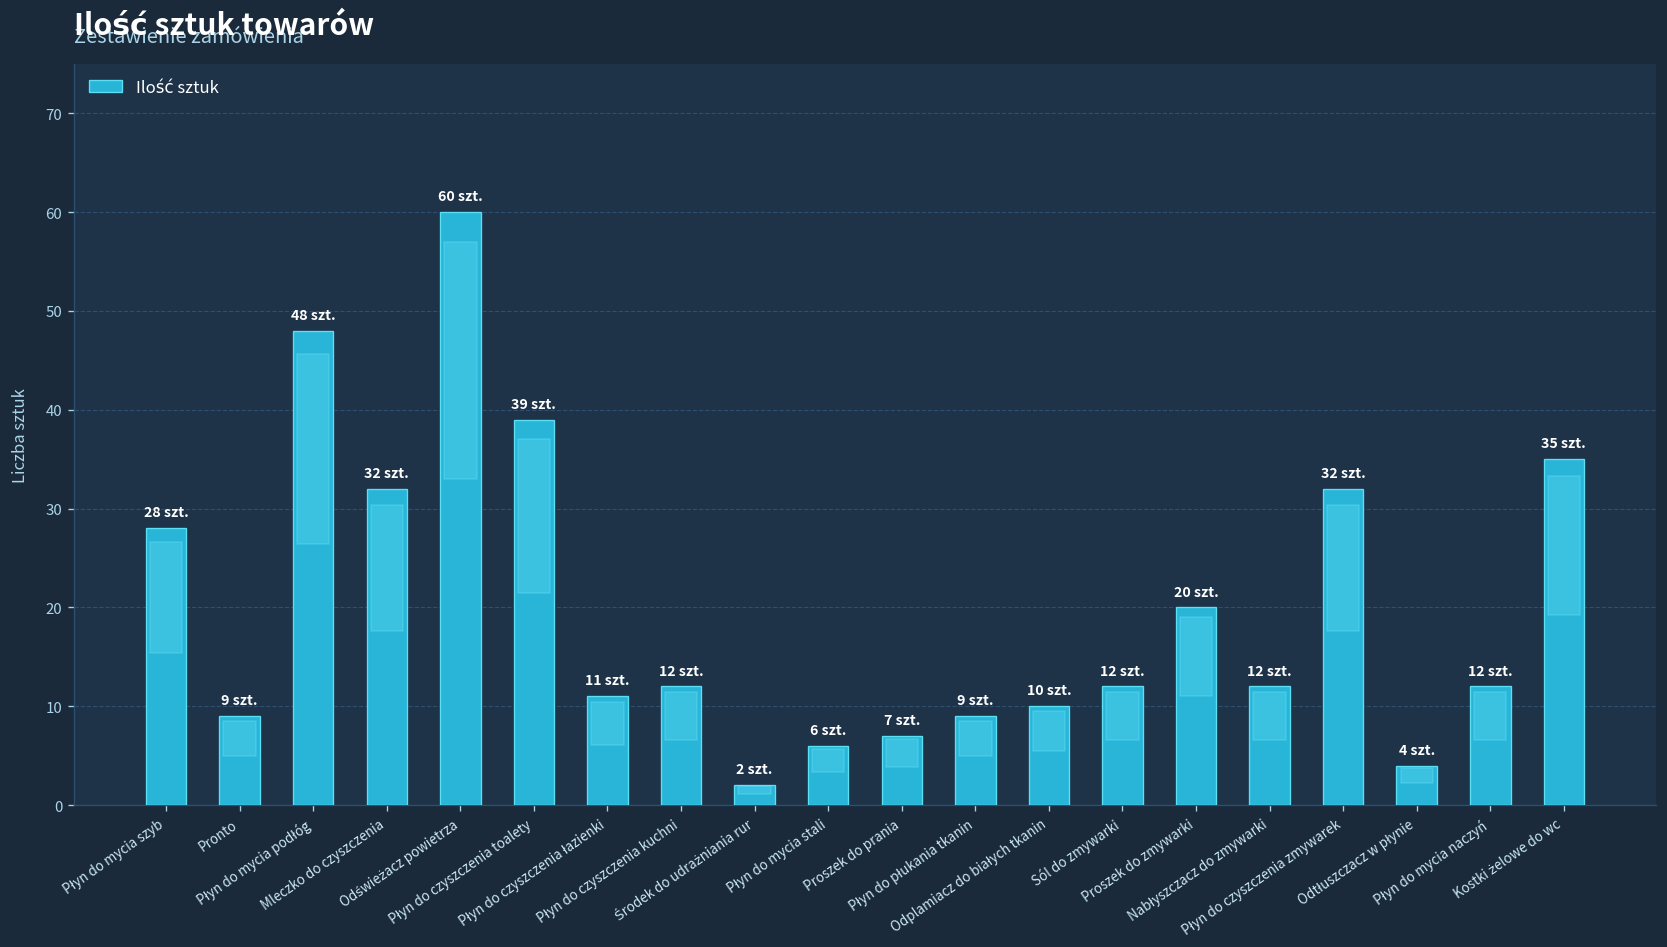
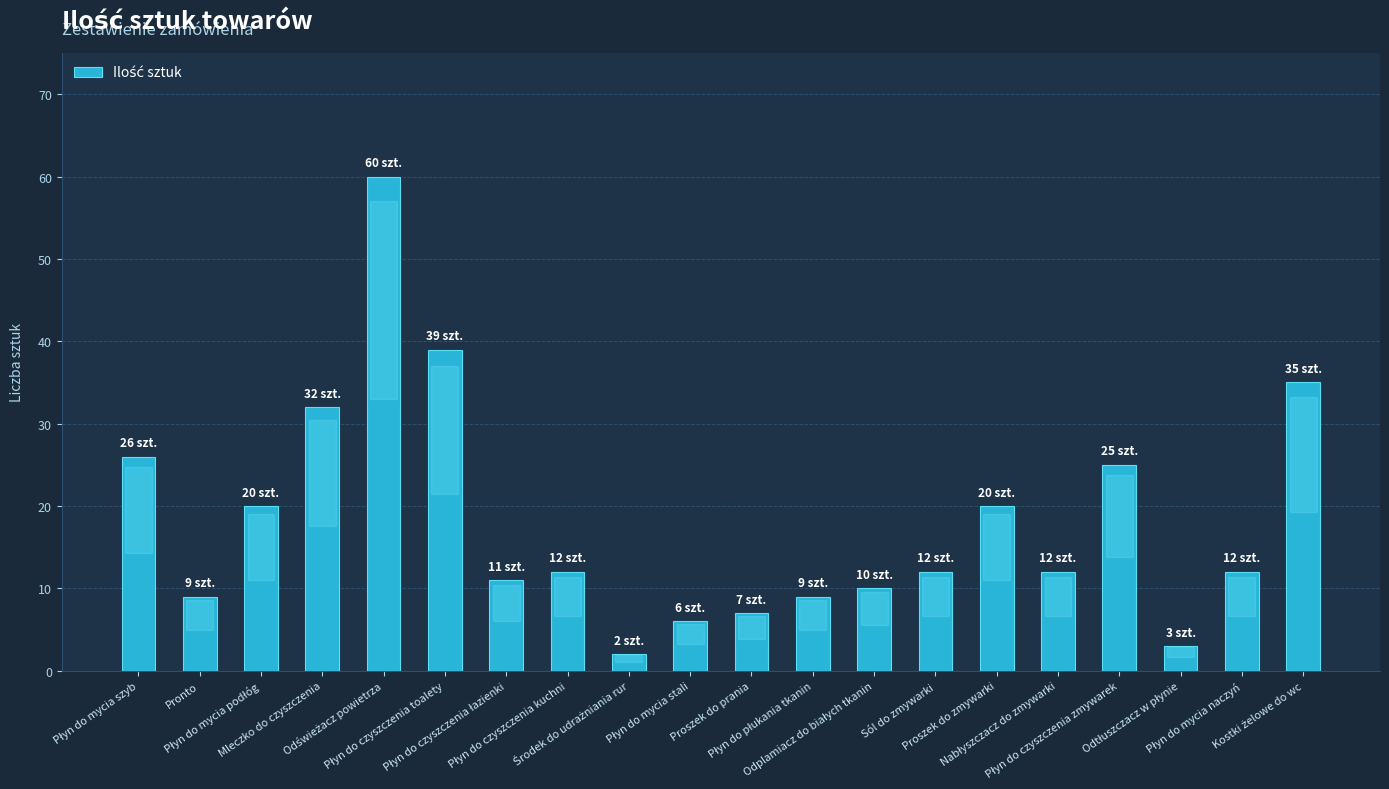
  {
-   "Płyn do mycia szyb": 28,
+   "Płyn do mycia szyb": 26,
    "Pronto": 9,
-   "Płyn do mycia podłóg": 48,
+   "Płyn do mycia podłóg": 20,
    "Mleczko do czyszczenia": 32,
    "Odświeżacz powietrza": 60,
    "Płyn do czyszczenia toalety": 39,
    "Płyn do czyszczenia łazienki": 11,
    "Płyn do czyszczenia kuchni": 12,
    "Środek do udrażniania rur": 2,
    "Płyn do mycia stali": 6,
    "Proszek do prania": 7,
    "Płyn do płukania tkanin": 9,
    "Odplamiacz do białych tkanin": 10,
    "Sól do zmywarki": 12,
    "Proszek do zmywarki": 20,
    "Nabłyszczacz do zmywarki": 12,
-   "Płyn do czyszczenia zmywarek": 32,
-   "Odtłuszczacz w płynie": 4,
+   "Płyn do czyszczenia zmywarek": 25,
+   "Odtłuszczacz w płynie": 3,
    "Płyn do mycia naczyń": 12,
    "Kostki żelowe do wc": 35
  }
